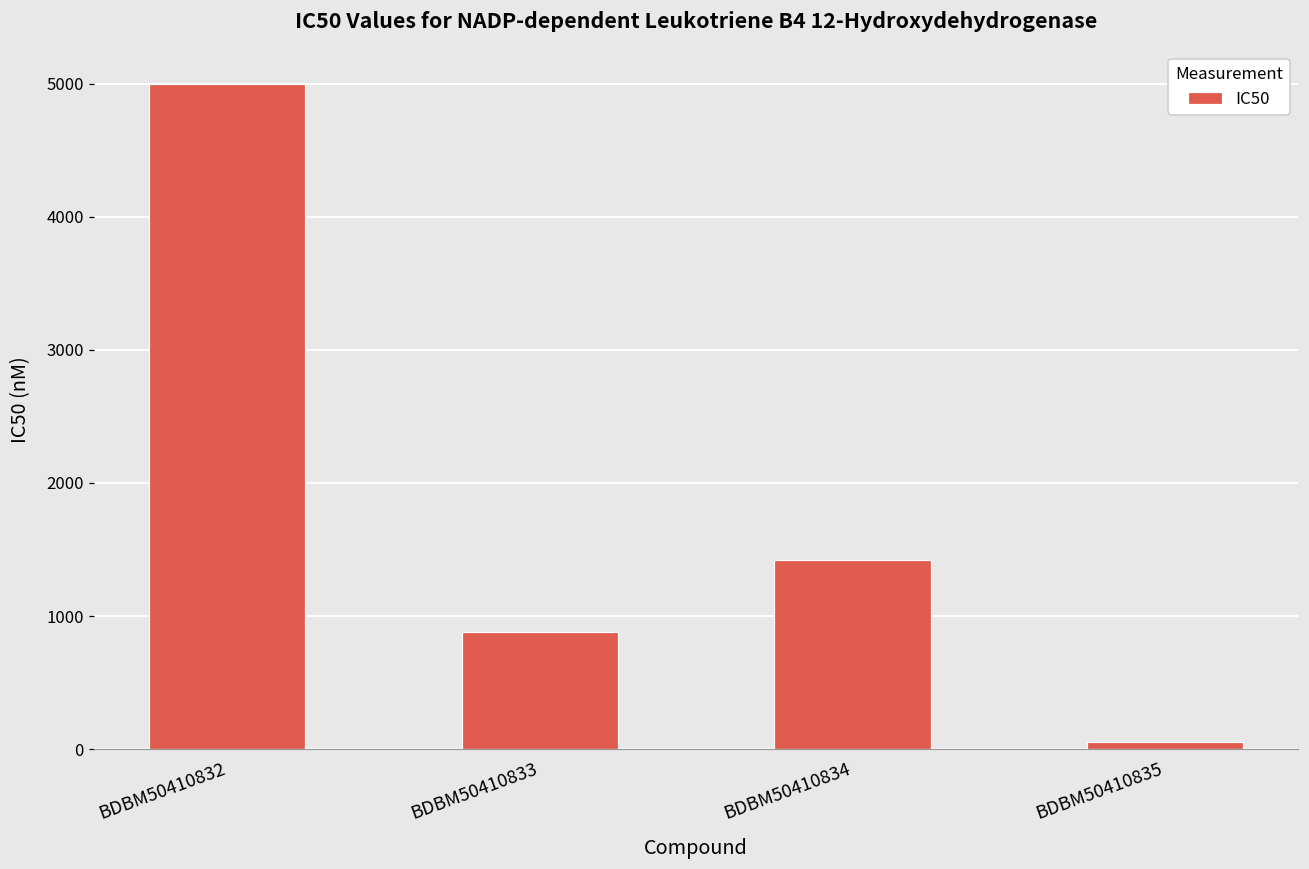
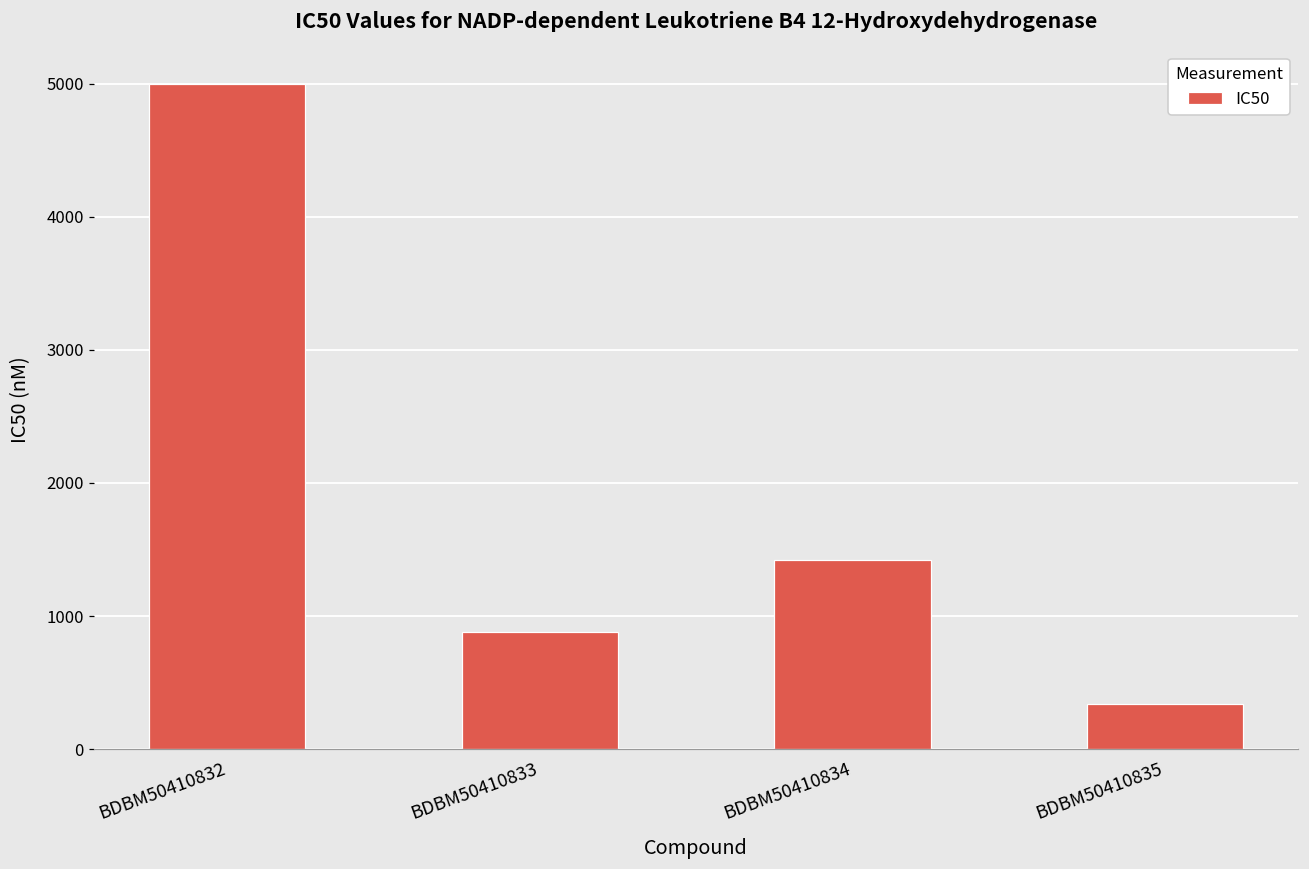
  {
    "BDBM50410832": 5000,
    "BDBM50410833": 880,
    "BDBM50410834": 1420,
-   "BDBM50410835": 60
+   "BDBM50410835": 340
  }
